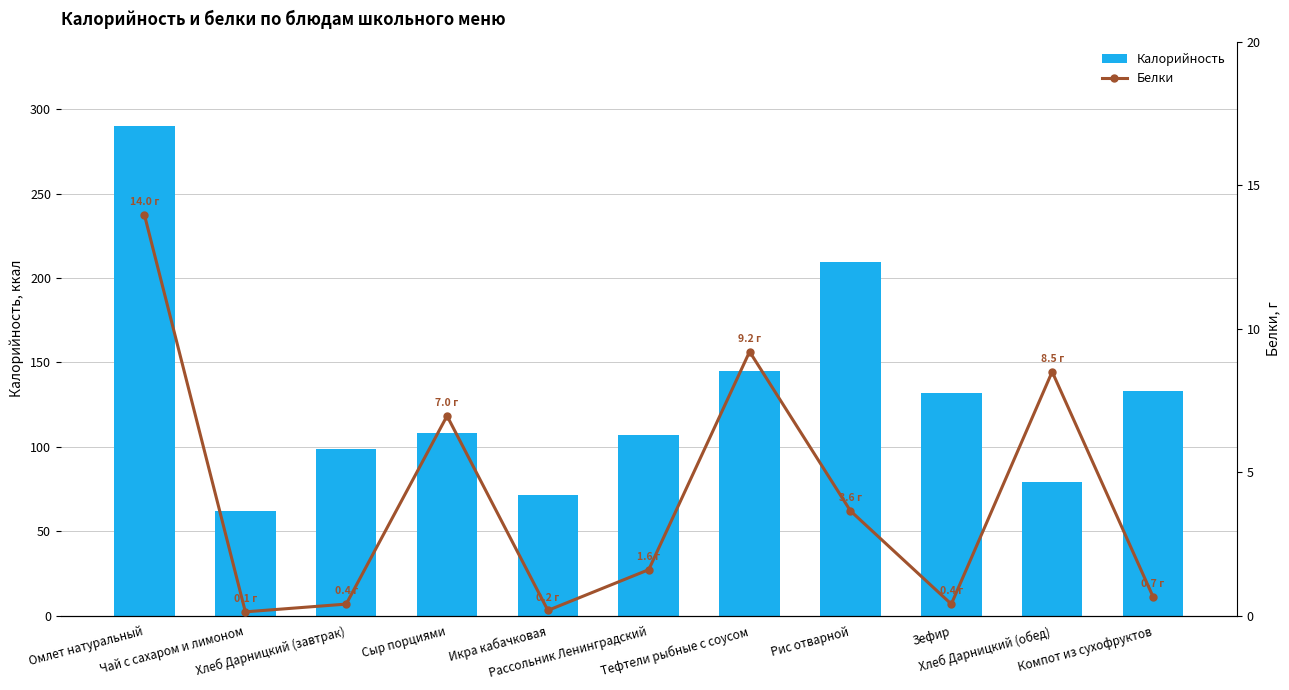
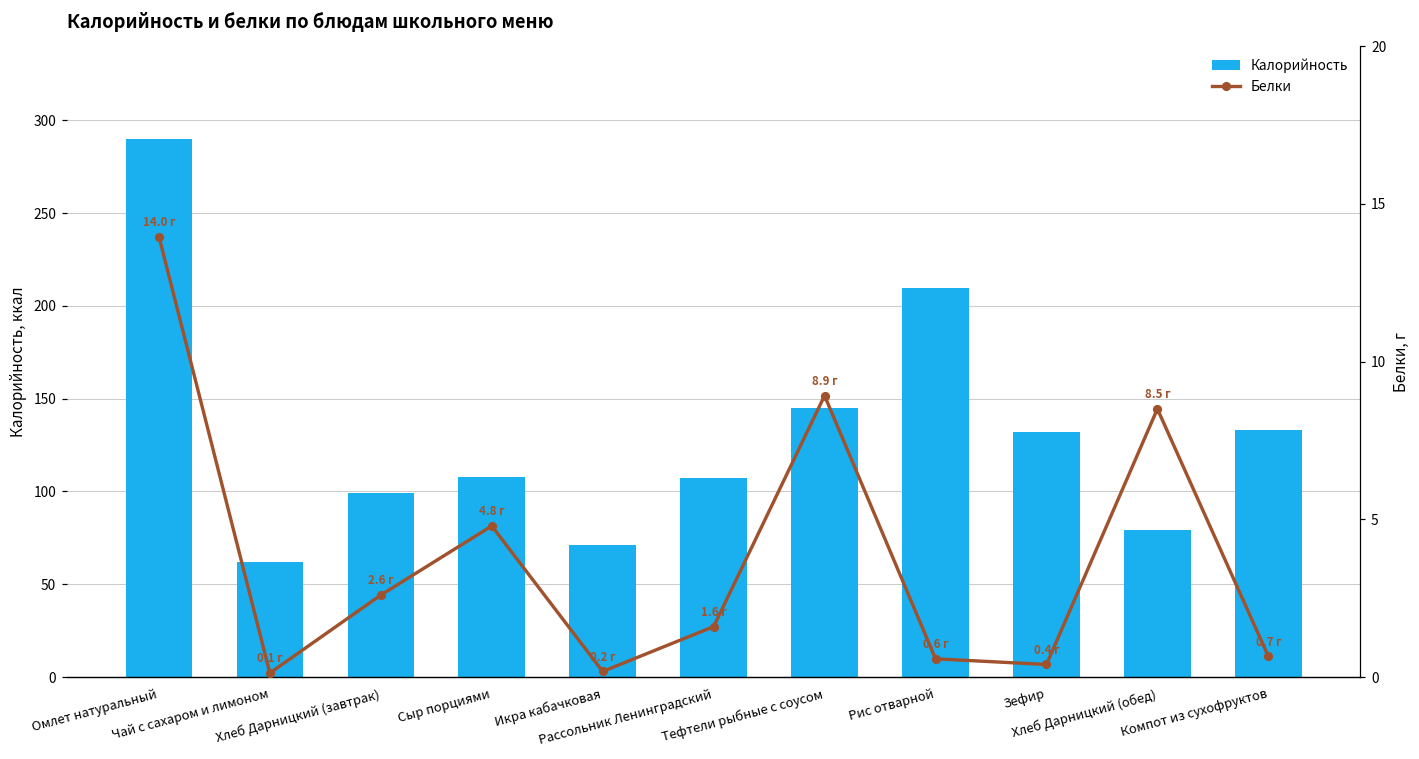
  {
    "Белки": {
      "Омлет натуральный": 14.0,
      "Чай с сахаром и лимоном": 0.1,
-     "Хлеб Дарницкий (завтрак)": 0.4,
-     "Сыр порциями": 7.0,
+     "Хлеб Дарницкий (завтрак)": 2.6,
+     "Сыр порциями": 4.8,
      "Икра кабачковая": 0.2,
      "Рассольник Ленинградский": 1.6,
-     "Тефтели рыбные с соусом": 9.2,
-     "Рис отварной": 3.6,
+     "Тефтели рыбные с соусом": 8.9,
+     "Рис отварной": 0.6,
      "Зефир": 0.4,
      "Хлеб Дарницкий (обед)": 8.5,
      "Компот из сухофруктов": 0.7
    }
  }
